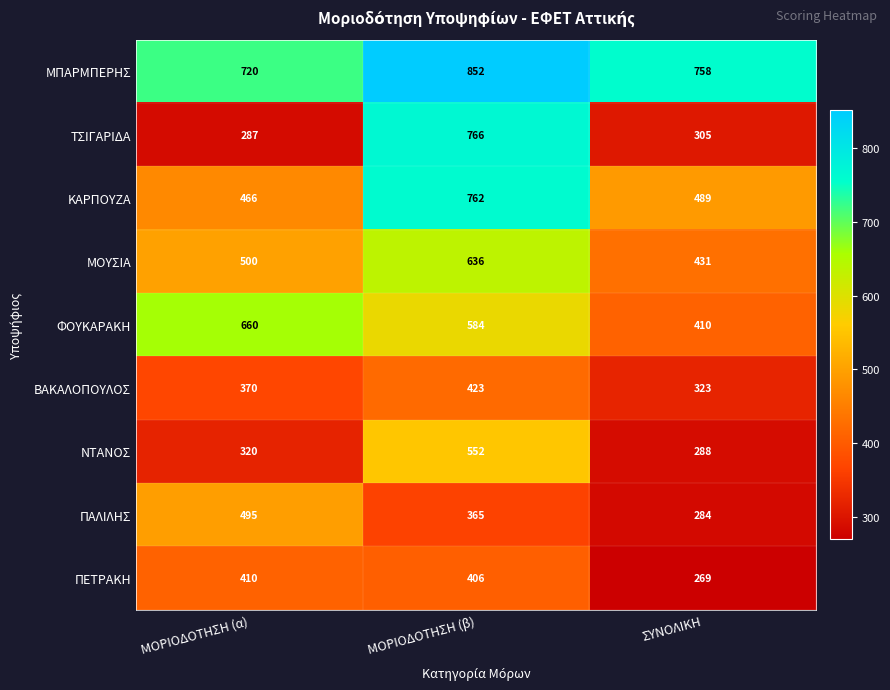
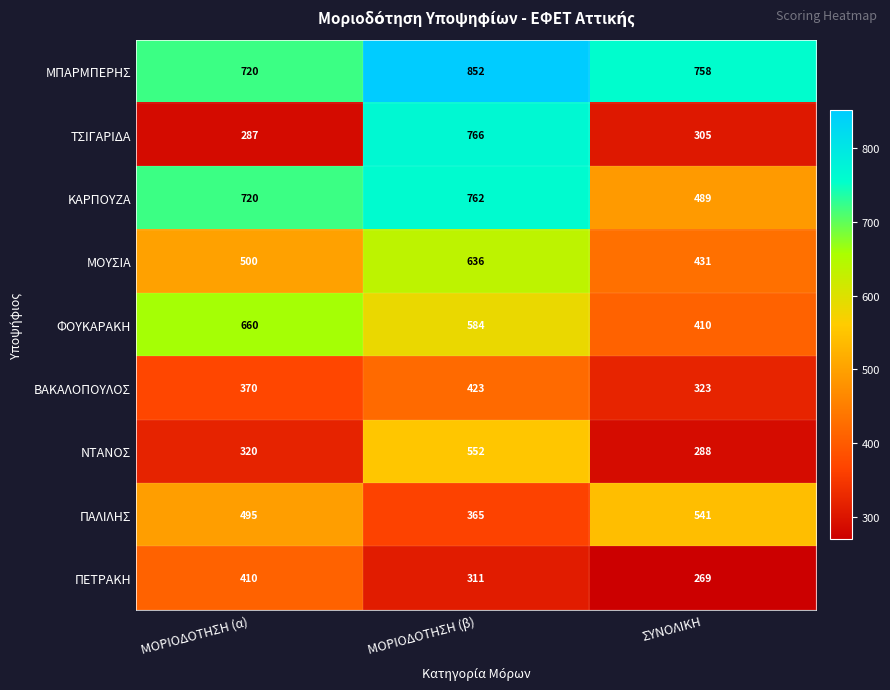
  {
    "ΜΠΑΡΜΠΕΡΗΣ": {
      "ΜΟΡΙΟΔΟΤΗΣΗ (α)": 720,
      "ΜΟΡΙΟΔΟΤΗΣΗ (β)": 852,
      "ΣΥΝΟΛΙΚΗ": 758
    },
    "ΤΣΙΓΑΡΙΔΑ": {
      "ΜΟΡΙΟΔΟΤΗΣΗ (α)": 287,
      "ΜΟΡΙΟΔΟΤΗΣΗ (β)": 766,
      "ΣΥΝΟΛΙΚΗ": 305
    },
    "ΚΑΡΠΟΥΖΑ": {
-     "ΜΟΡΙΟΔΟΤΗΣΗ (α)": 466,
+     "ΜΟΡΙΟΔΟΤΗΣΗ (α)": 720,
      "ΜΟΡΙΟΔΟΤΗΣΗ (β)": 762,
      "ΣΥΝΟΛΙΚΗ": 489
    },
    "ΜΟΥΣΙΑ": {
      "ΜΟΡΙΟΔΟΤΗΣΗ (α)": 500,
      "ΜΟΡΙΟΔΟΤΗΣΗ (β)": 636,
      "ΣΥΝΟΛΙΚΗ": 431
    },
    "ΦΟΥΚΑΡΑΚΗ": {
      "ΜΟΡΙΟΔΟΤΗΣΗ (α)": 660,
      "ΜΟΡΙΟΔΟΤΗΣΗ (β)": 584,
      "ΣΥΝΟΛΙΚΗ": 410
    },
    "ΒΑΚΑΛΟΠΟΥΛΟΣ": {
      "ΜΟΡΙΟΔΟΤΗΣΗ (α)": 370,
      "ΜΟΡΙΟΔΟΤΗΣΗ (β)": 423,
      "ΣΥΝΟΛΙΚΗ": 323
    },
    "ΝΤΑΝΟΣ": {
      "ΜΟΡΙΟΔΟΤΗΣΗ (α)": 320,
      "ΜΟΡΙΟΔΟΤΗΣΗ (β)": 552,
      "ΣΥΝΟΛΙΚΗ": 288
    },
    "ΠΑΛΙΛΗΣ": {
      "ΜΟΡΙΟΔΟΤΗΣΗ (α)": 495,
      "ΜΟΡΙΟΔΟΤΗΣΗ (β)": 365,
-     "ΣΥΝΟΛΙΚΗ": 284
+     "ΣΥΝΟΛΙΚΗ": 541
    },
    "ΠΕΤΡΑΚΗ": {
      "ΜΟΡΙΟΔΟΤΗΣΗ (α)": 410,
-     "ΜΟΡΙΟΔΟΤΗΣΗ (β)": 406,
+     "ΜΟΡΙΟΔΟΤΗΣΗ (β)": 311,
      "ΣΥΝΟΛΙΚΗ": 269
    }
  }
